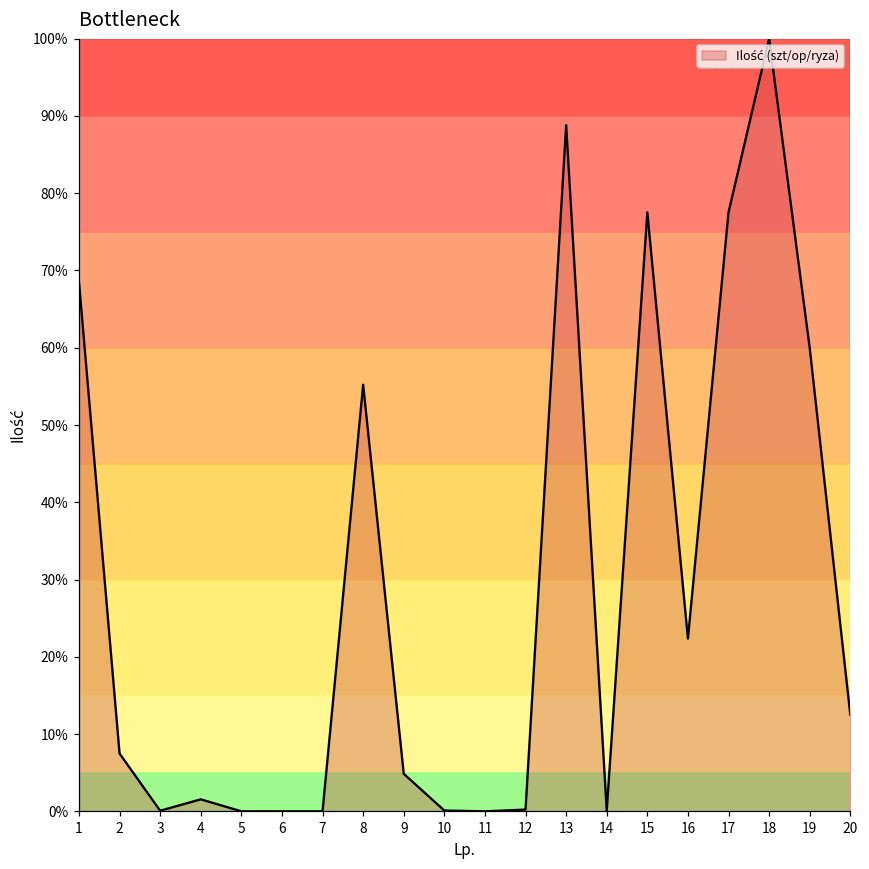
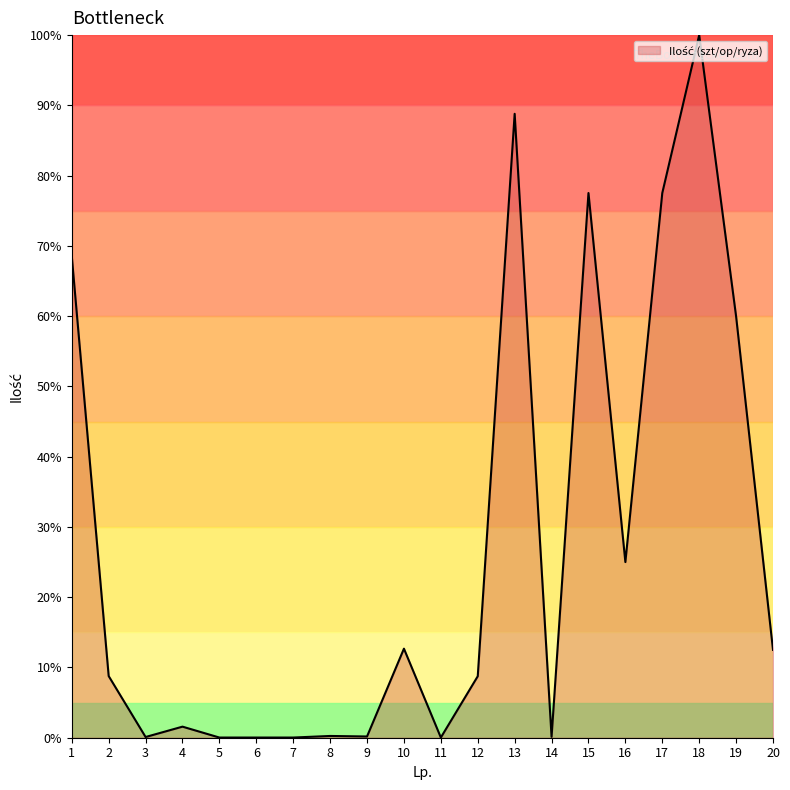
  {
    "1": "69%",
-   "2": "8%",
+   "2": "9%",
    "3": "0%",
    "4": "2%",
    "5": "0%",
    "6": "0%",
    "7": "0%",
-   "8": "55%",
-   "9": "5%",
-   "10": "0%",
+   "8": "0%",
+   "9": "0%",
+   "10": "13%",
    "11": "0%",
-   "12": "0%",
+   "12": "9%",
    "13": "89%",
    "14": "0%",
    "15": "78%",
-   "16": "22%",
+   "16": "25%",
    "17": "78%",
    "18": "100%",
    "19": "60%",
    "20": "13%"
  }
